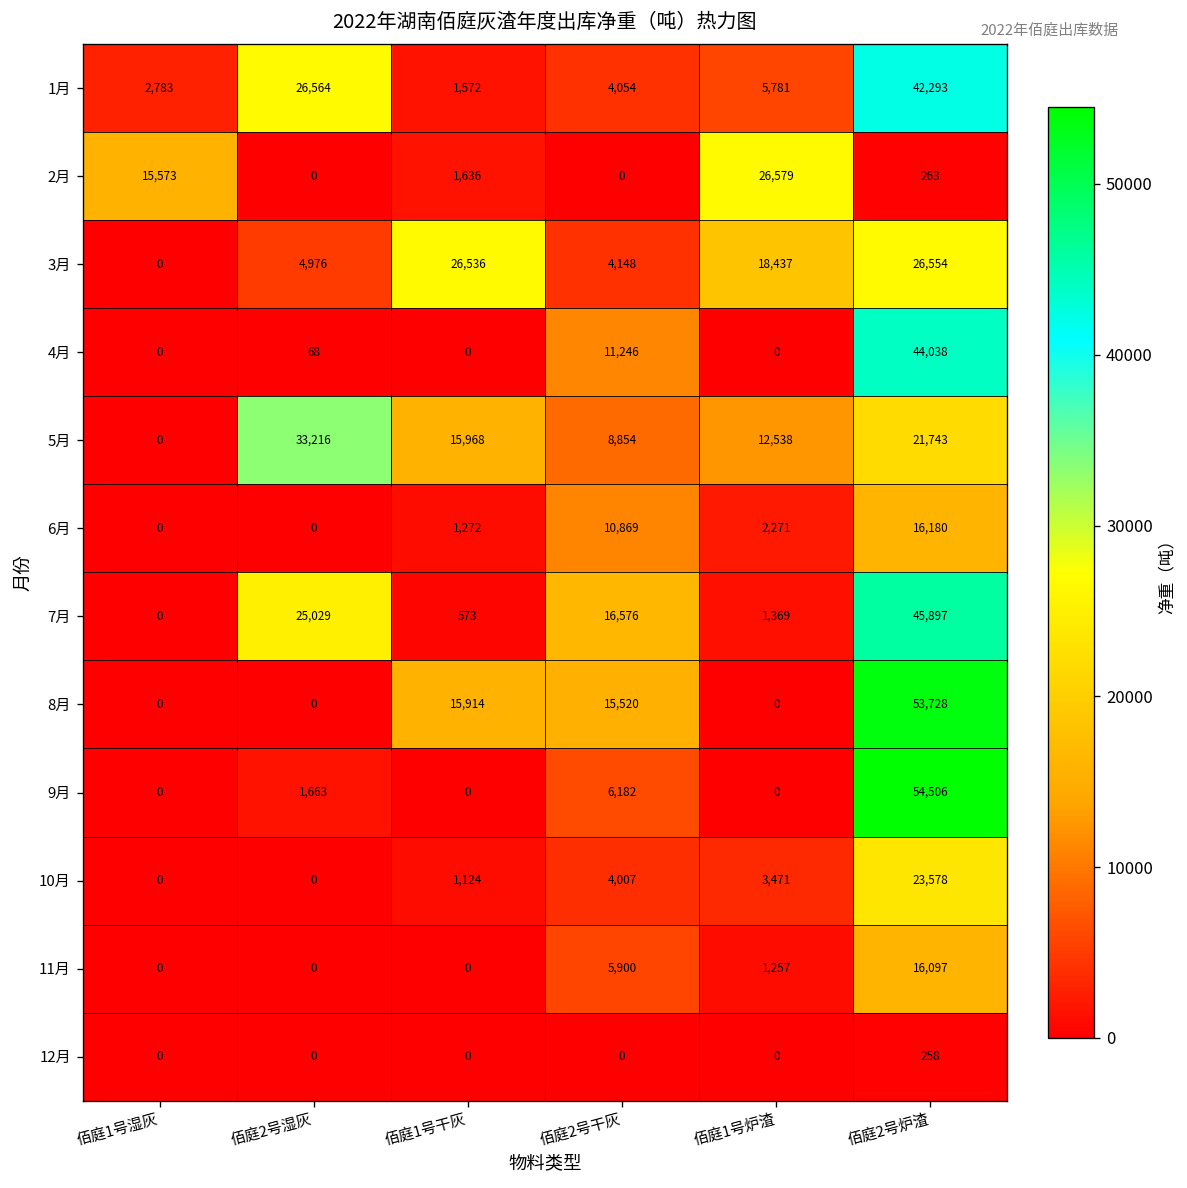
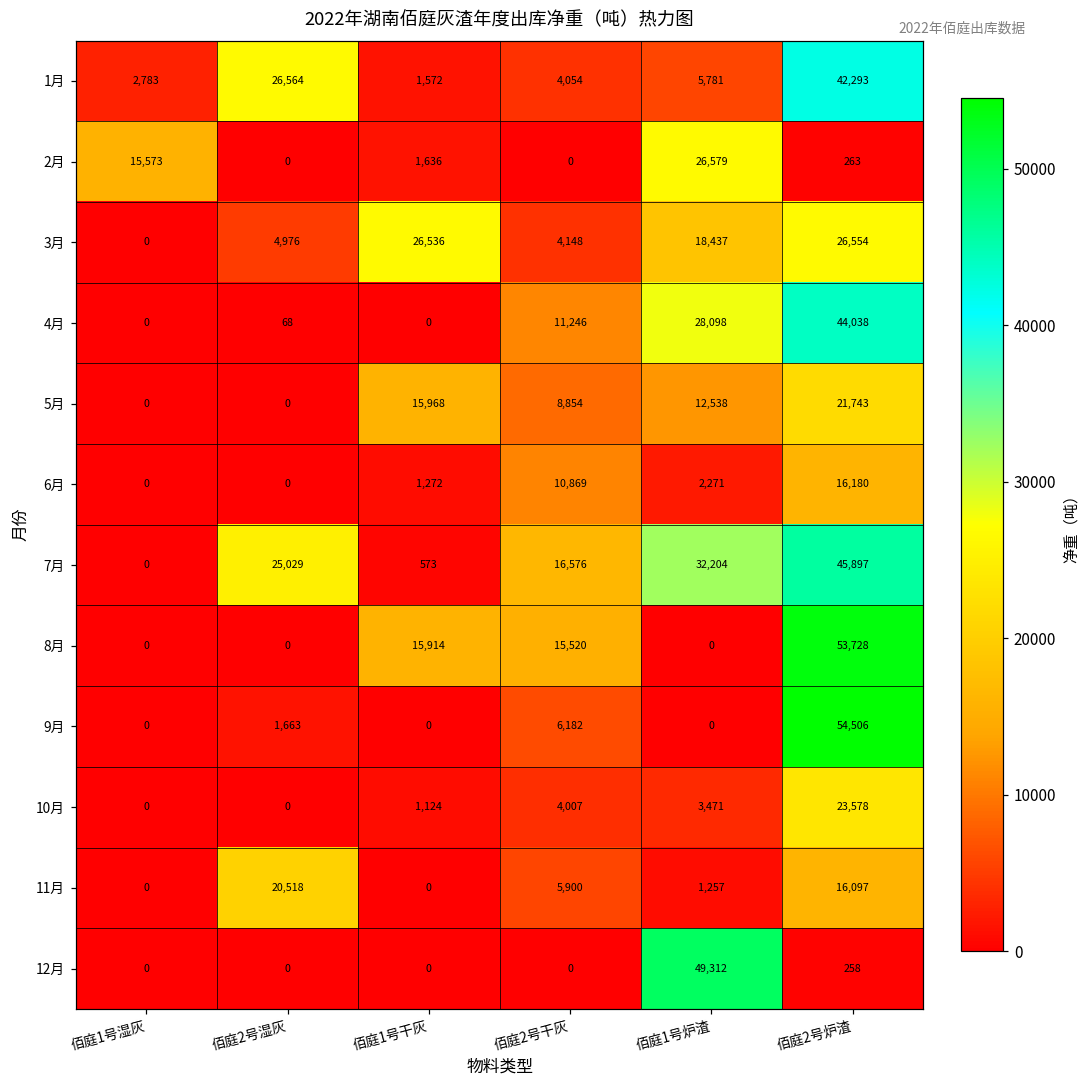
  {
    "1月": {
      "佰庭1号湿灰": "2,783",
      "佰庭2号湿灰": "26,564",
      "佰庭1号干灰": "1,572",
      "佰庭2号干灰": "4,054",
      "佰庭1号炉渣": "5,781",
      "佰庭2号炉渣": "42,293"
    },
    "2月": {
      "佰庭1号湿灰": "15,573",
      "佰庭2号湿灰": "0",
      "佰庭1号干灰": "1,636",
      "佰庭2号干灰": "0",
      "佰庭1号炉渣": "26,579",
      "佰庭2号炉渣": "263"
    },
    "3月": {
      "佰庭1号湿灰": "0",
      "佰庭2号湿灰": "4,976",
      "佰庭1号干灰": "26,536",
      "佰庭2号干灰": "4,148",
      "佰庭1号炉渣": "18,437",
      "佰庭2号炉渣": "26,554"
    },
    "4月": {
      "佰庭1号湿灰": "0",
      "佰庭2号湿灰": "68",
      "佰庭1号干灰": "0",
      "佰庭2号干灰": "11,246",
-     "佰庭1号炉渣": "0",
+     "佰庭1号炉渣": "28,098",
      "佰庭2号炉渣": "44,038"
    },
    "5月": {
      "佰庭1号湿灰": "0",
-     "佰庭2号湿灰": "33,216",
+     "佰庭2号湿灰": "0",
      "佰庭1号干灰": "15,968",
      "佰庭2号干灰": "8,854",
      "佰庭1号炉渣": "12,538",
      "佰庭2号炉渣": "21,743"
    },
    "6月": {
      "佰庭1号湿灰": "0",
      "佰庭2号湿灰": "0",
      "佰庭1号干灰": "1,272",
      "佰庭2号干灰": "10,869",
      "佰庭1号炉渣": "2,271",
      "佰庭2号炉渣": "16,180"
    },
    "7月": {
      "佰庭1号湿灰": "0",
      "佰庭2号湿灰": "25,029",
      "佰庭1号干灰": "573",
      "佰庭2号干灰": "16,576",
-     "佰庭1号炉渣": "1,369",
+     "佰庭1号炉渣": "32,204",
      "佰庭2号炉渣": "45,897"
    },
    "8月": {
      "佰庭1号湿灰": "0",
      "佰庭2号湿灰": "0",
      "佰庭1号干灰": "15,914",
      "佰庭2号干灰": "15,520",
      "佰庭1号炉渣": "0",
      "佰庭2号炉渣": "53,728"
    },
    "9月": {
      "佰庭1号湿灰": "0",
      "佰庭2号湿灰": "1,663",
      "佰庭1号干灰": "0",
      "佰庭2号干灰": "6,182",
      "佰庭1号炉渣": "0",
      "佰庭2号炉渣": "54,506"
    },
    "10月": {
      "佰庭1号湿灰": "0",
      "佰庭2号湿灰": "0",
      "佰庭1号干灰": "1,124",
      "佰庭2号干灰": "4,007",
      "佰庭1号炉渣": "3,471",
      "佰庭2号炉渣": "23,578"
    },
    "11月": {
      "佰庭1号湿灰": "0",
-     "佰庭2号湿灰": "0",
+     "佰庭2号湿灰": "20,518",
      "佰庭1号干灰": "0",
      "佰庭2号干灰": "5,900",
      "佰庭1号炉渣": "1,257",
      "佰庭2号炉渣": "16,097"
    },
    "12月": {
      "佰庭1号湿灰": "0",
      "佰庭2号湿灰": "0",
      "佰庭1号干灰": "0",
      "佰庭2号干灰": "0",
-     "佰庭1号炉渣": "0",
+     "佰庭1号炉渣": "49,312",
      "佰庭2号炉渣": "258"
    }
  }
